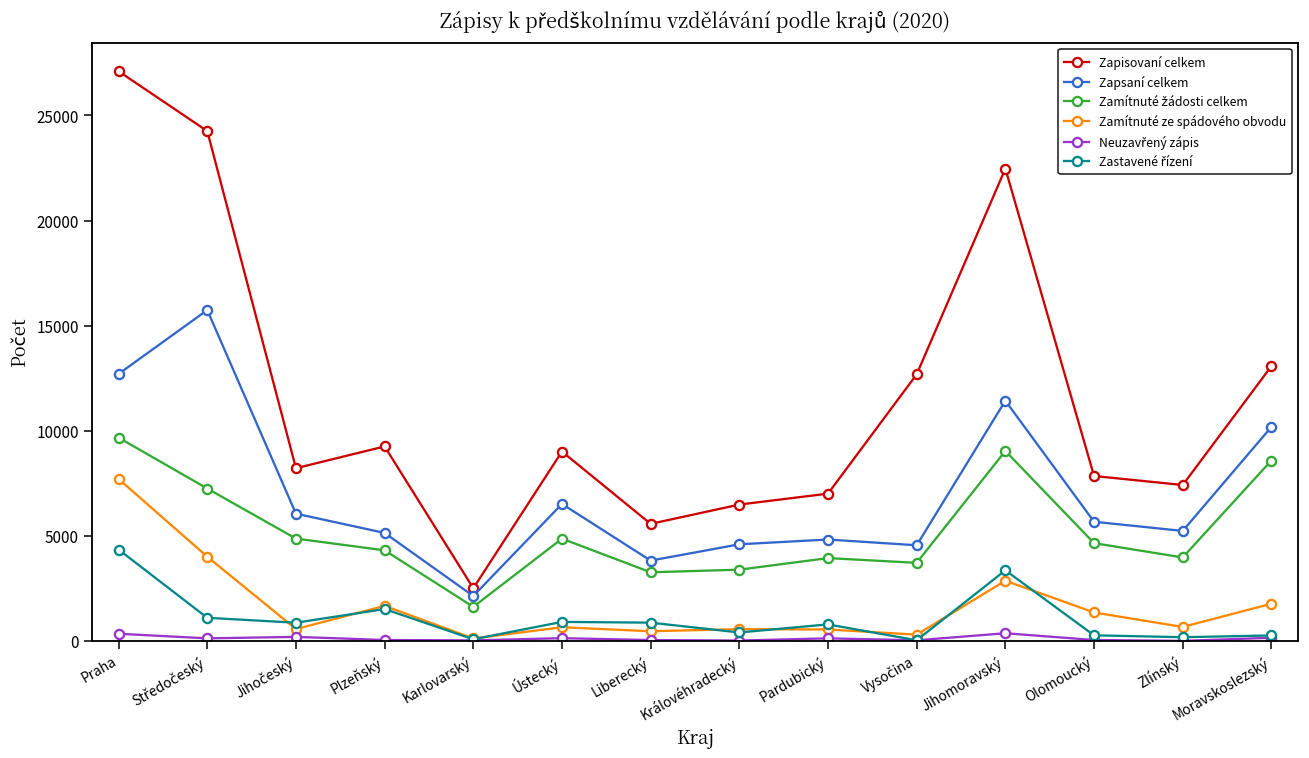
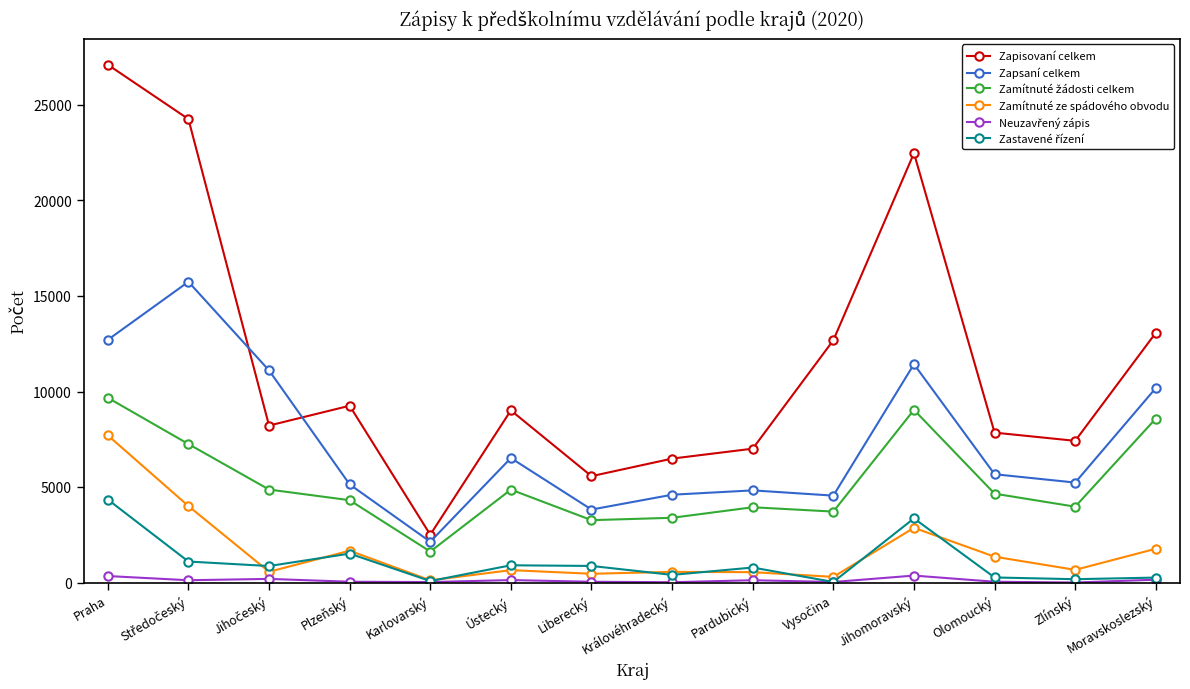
  {
    "Zapisovaní celkem": {
      "Praha": 27100,
      "Středočeský": 24300,
      "Jihočeský": 8200,
      "Plzeňský": 9300,
      "Karlovarský": 2500,
      "Ústecký": 9000,
      "Liberecký": 5600,
      "Královéhradecký": 6500,
      "Pardubický": 7000,
      "Vysočina": 12700,
      "Jihomoravský": 22500,
      "Olomoucký": 7900,
      "Zlínský": 7400,
      "Moravskoslezský": 13100
    },
    "Zapsaní celkem": {
      "Praha": 12700,
      "Středočeský": 15700,
-     "Jihočeský": 6100,
+     "Jihočeský": 11100,
      "Plzeňský": 5100,
      "Karlovarský": 2100,
      "Ústecký": 6500,
      "Liberecký": 3800,
      "Královéhradecký": 4600,
      "Pardubický": 4800,
      "Vysočina": 4600,
      "Jihomoravský": 11400,
      "Olomoucký": 5700,
      "Zlínský": 5200,
      "Moravskoslezský": 10200
    },
    "Zamítnuté žádosti celkem": {
      "Praha": 9700,
      "Středočeský": 7300,
      "Jihočeský": 4900,
      "Plzeňský": 4300,
      "Karlovarský": 1600,
      "Ústecký": 4900,
      "Liberecký": 3300,
      "Královéhradecký": 3400,
      "Pardubický": 4000,
      "Vysočina": 3700,
      "Jihomoravský": 9000,
      "Olomoucký": 4700,
      "Zlínský": 4000,
      "Moravskoslezský": 8600
    },
    "Zamítnuté ze spádového obvodu": {
      "Praha": 7700,
      "Středočeský": 4000,
      "Jihočeský": 600,
      "Plzeňský": 1700,
      "Ústecký": 700,
      "Liberecký": 500,
      "Královéhradecký": 600,
      "Pardubický": 600,
      "Vysočina": 300,
      "Jihomoravský": 2900,
      "Olomoucký": 1400,
      "Zlínský": 700,
      "Moravskoslezský": 1800
    },
    "Neuzavřený zápis": {
      "Praha": 400,
      "Středočeský": 100,
      "Jihočeský": 200,
      "Plzeňský": 100,
      "Ústecký": 100,
      "Liberecký": 100,
      "Královéhradecký": 0,
      "Pardubický": 100,
      "Jihomoravský": 400,
      "Olomoucký": 100,
      "Zlínský": 0
    },
    "Zastavené řízení": {
      "Praha": 4400,
      "Středočeský": 1100,
      "Jihočeský": 900,
      "Plzeňský": 1500,
      "Ústecký": 900,
      "Liberecký": 900,
      "Královéhradecký": 400,
      "Pardubický": 800,
      "Jihomoravský": 3400,
      "Olomoucký": 300,
      "Zlínský": 200
    }
  }
